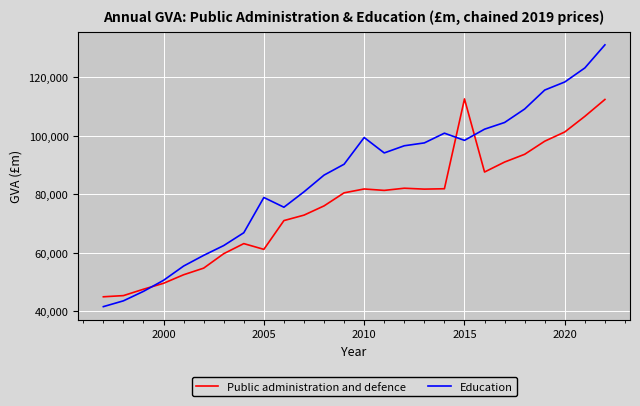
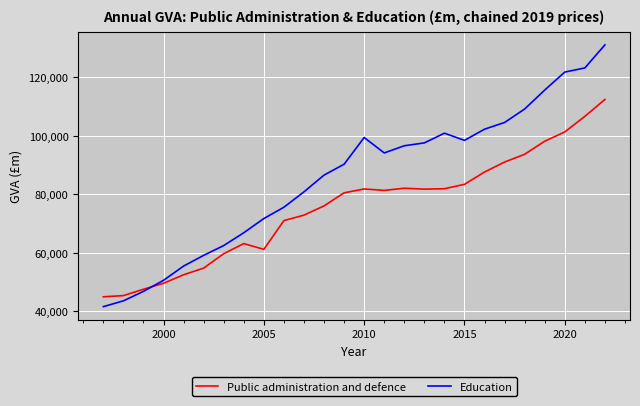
  {
    "Public administration and defence": {
      "2000": "50,000",
      "2005": "61,000",
      "2010": "82,000",
-     "2015": "113,000",
+     "2015": "83,000",
      "2020": "101,000"
    },
    "Education": {
      "2000": "51,000",
-     "2005": "79,000",
+     "2005": "72,000",
      "2010": "99,000",
      "2015": "98,000",
-     "2020": "118,000"
+     "2020": "122,000"
    }
  }
